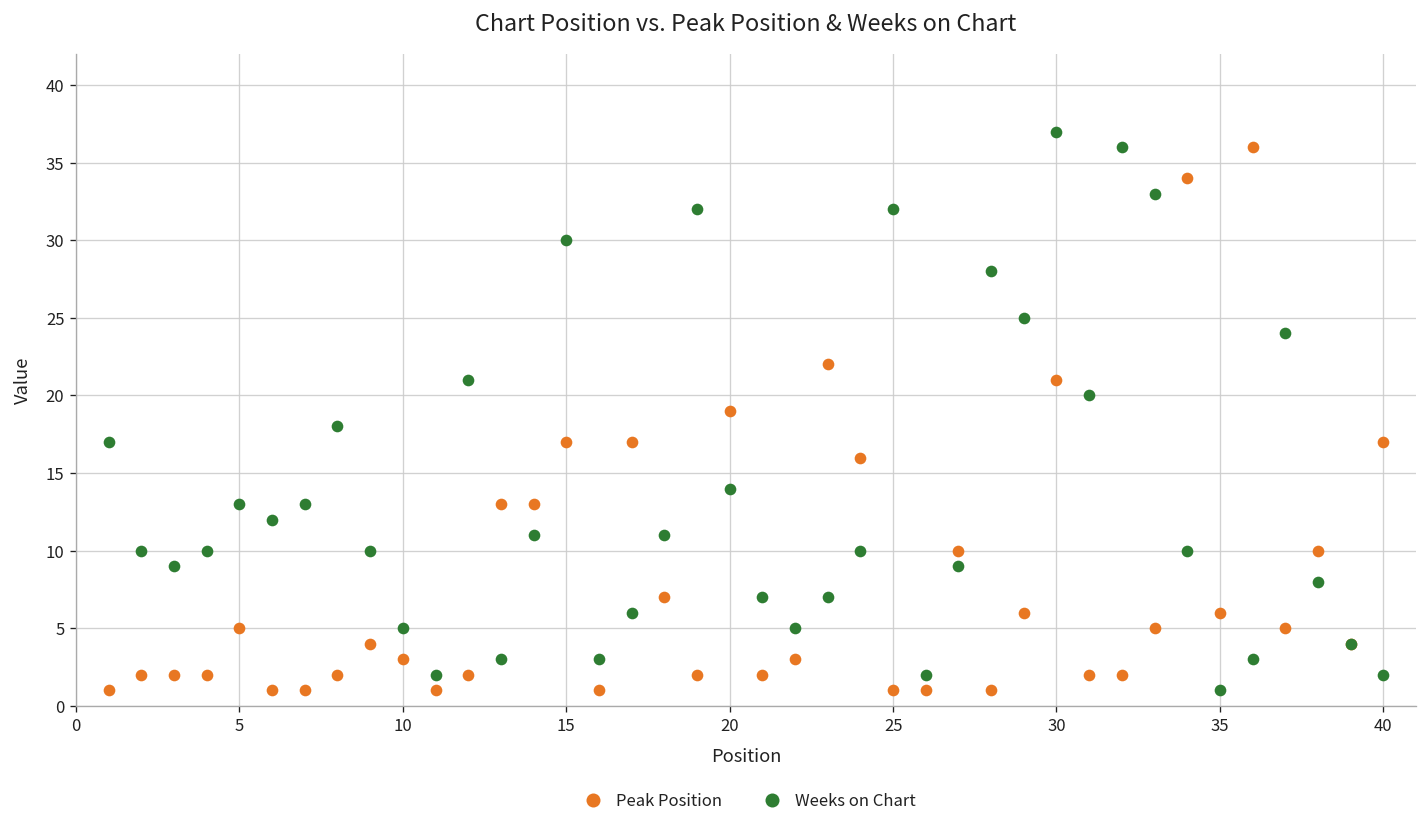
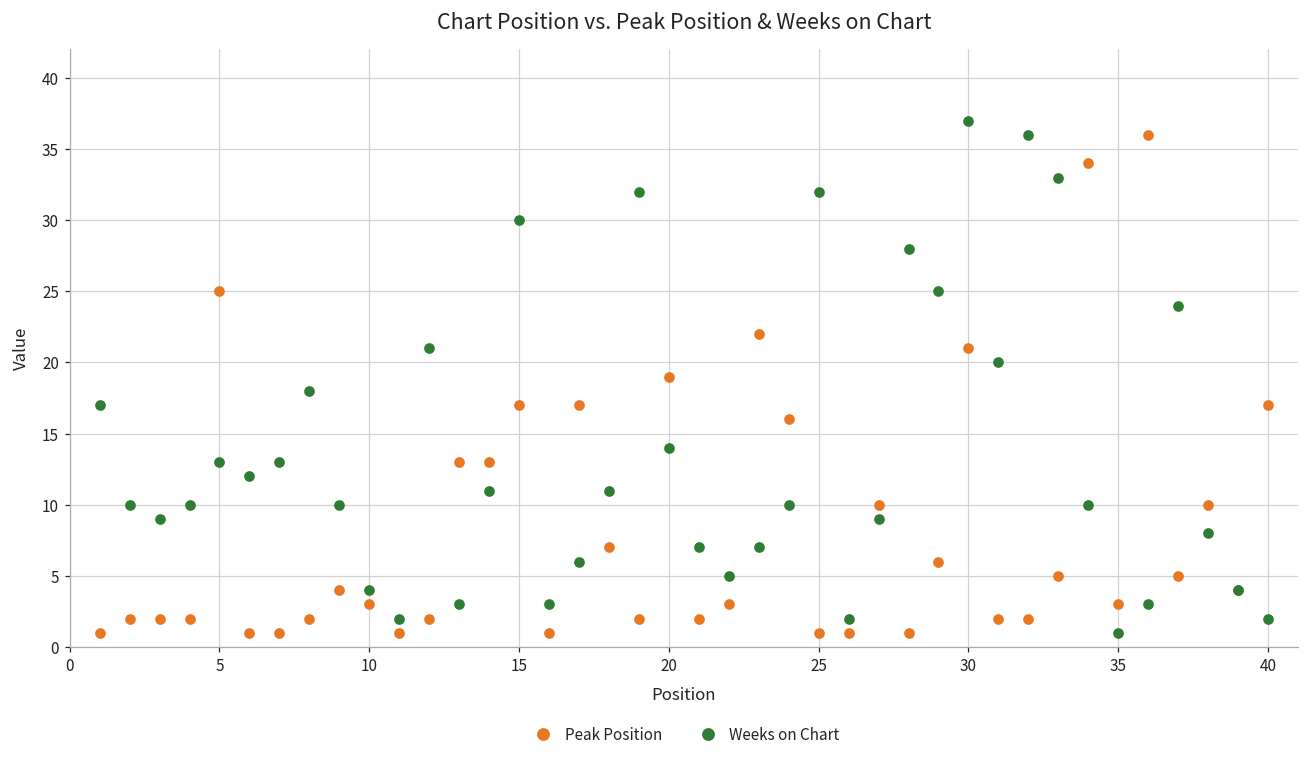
  {
    "Peak Position": {
-     "5": 5,
+     "5": 25,
      "10": 3,
      "15": 17,
      "20": 19,
      "25": 1,
      "30": 21,
-     "35": 6,
+     "35": 3,
      "40": 17
    },
    "Weeks on Chart": {
      "5": 13,
-     "10": 5,
+     "10": 4,
      "15": 30,
      "20": 14,
      "25": 32,
      "30": 37,
      "35": 1,
      "40": 2
    }
  }
